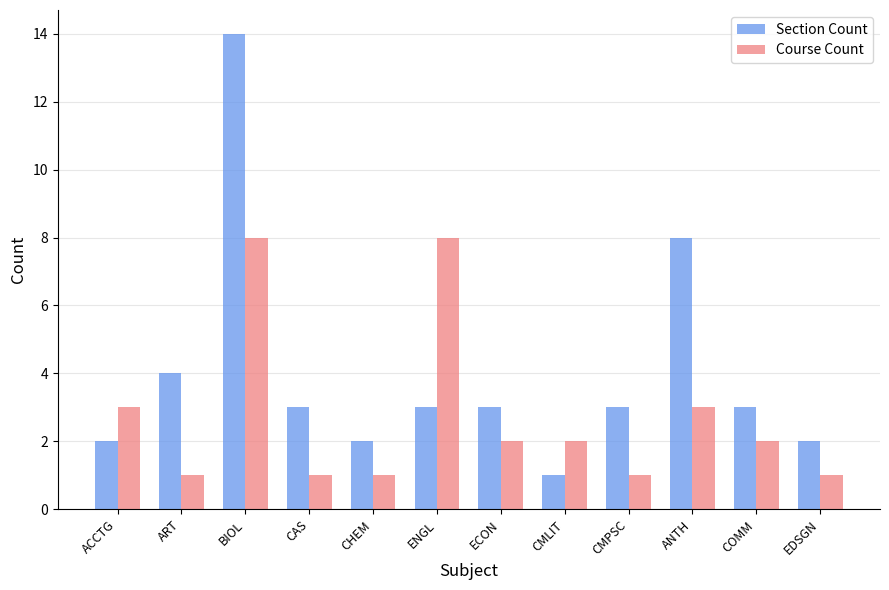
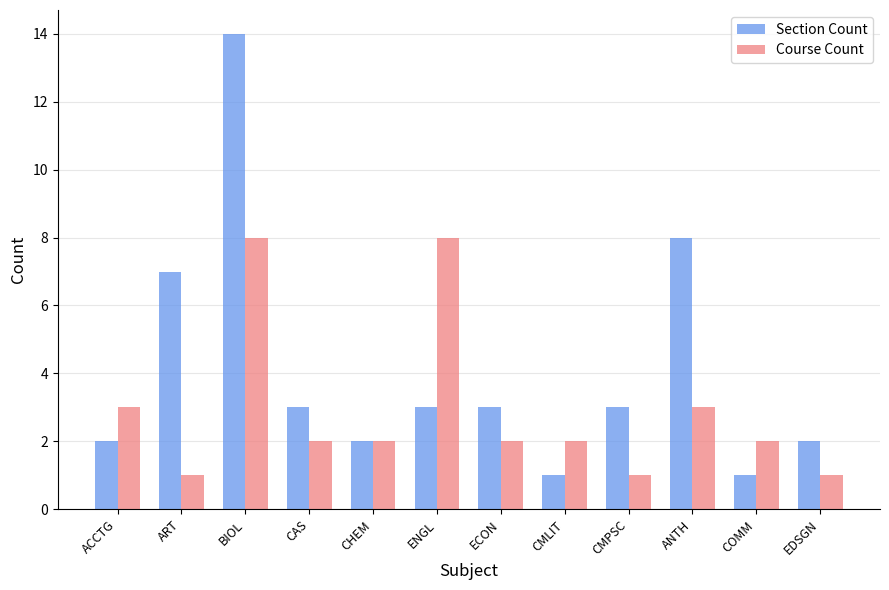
  {
    "Section Count": {
      "ACCTG": 2,
-     "ART": 4,
+     "ART": 7,
      "BIOL": 14,
      "CAS": 3,
      "CHEM": 2,
      "ENGL": 3,
      "ECON": 3,
      "CMLIT": 1,
      "CMPSC": 3,
      "ANTH": 8,
-     "COMM": 3,
+     "COMM": 1,
      "EDSGN": 2
    },
    "Course Count": {
      "ACCTG": 3,
      "ART": 1,
      "BIOL": 8,
-     "CAS": 1,
-     "CHEM": 1,
+     "CAS": 2,
+     "CHEM": 2,
      "ENGL": 8,
      "ECON": 2,
      "CMLIT": 2,
      "CMPSC": 1,
      "ANTH": 3,
      "COMM": 2,
      "EDSGN": 1
    }
  }
